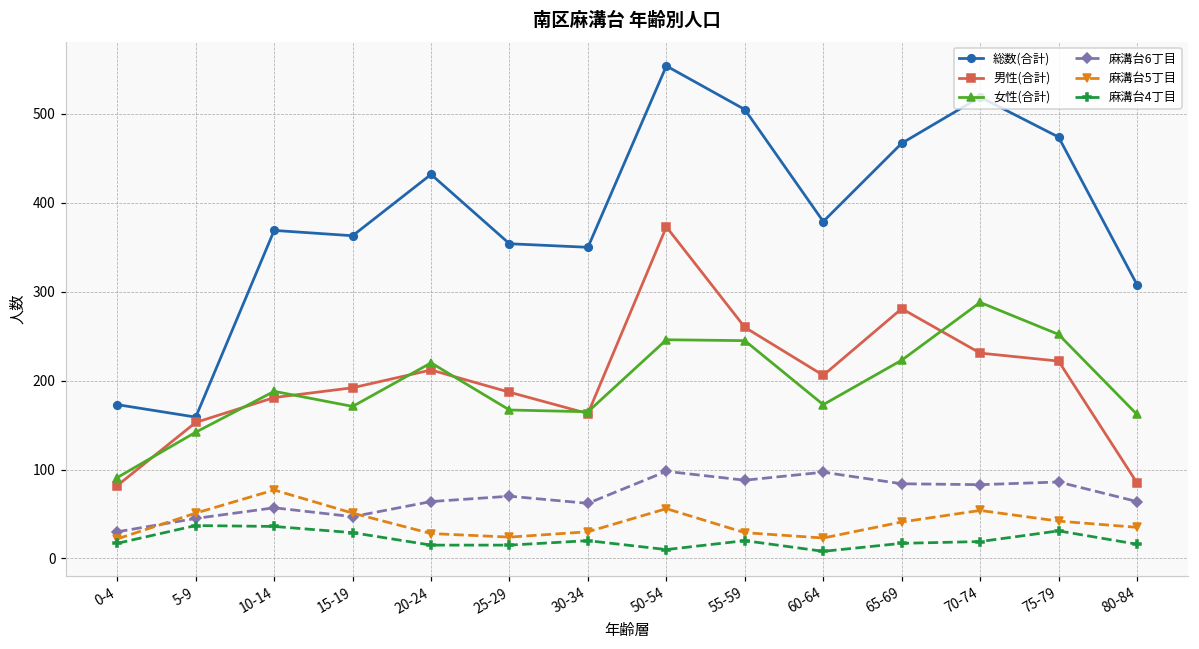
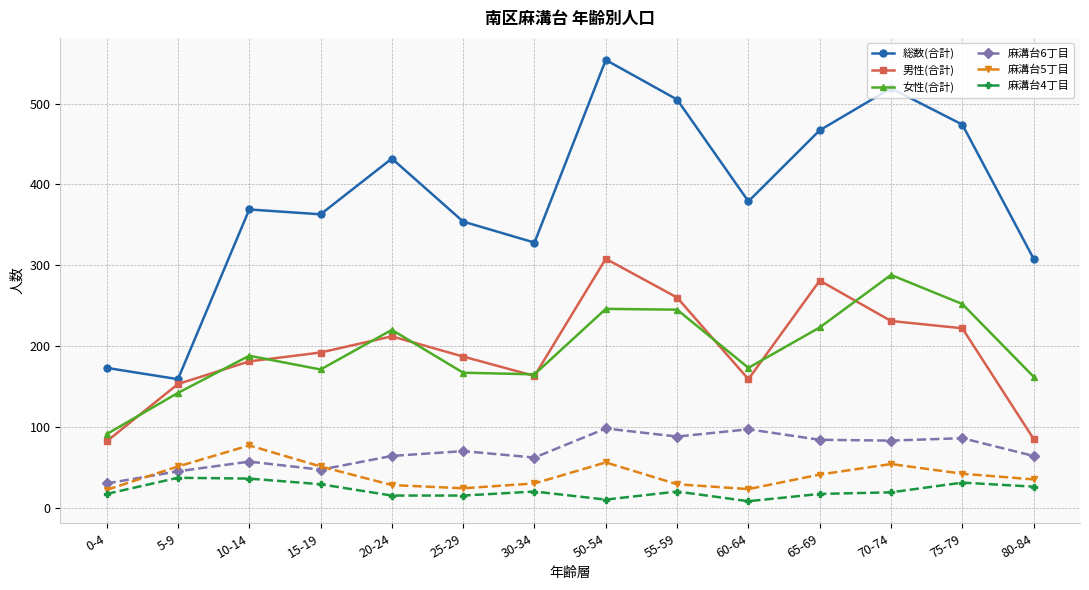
  {
    "総数(合計)": {
      "0-4": 170,
      "5-9": 160,
      "10-14": 370,
      "15-19": 360,
      "20-24": 430,
      "25-29": 350,
-     "30-34": 350,
+     "30-34": 330,
      "50-54": 550,
      "55-59": 510,
      "60-64": 380,
      "65-69": 470,
      "75-79": 470,
      "80-84": 310
    },
    "男性(合計)": {
      "0-4": 80,
      "5-9": 150,
      "10-14": 180,
      "15-19": 190,
      "20-24": 210,
      "25-29": 190,
-     "50-54": 370,
+     "50-54": 310,
      "55-59": 260,
-     "60-64": 210,
+     "60-64": 160,
      "65-69": 280,
      "70-74": 230,
      "75-79": 220,
      "80-84": 90
    },
    "女性(合計)": {
      "0-4": 90,
      "5-9": 140,
      "10-14": 190,
      "15-19": 170,
      "20-24": 220,
      "25-29": 170,
      "50-54": 250,
      "55-59": 250,
      "60-64": 170,
      "65-69": 220,
      "70-74": 290,
      "75-79": 250,
      "80-84": 160
    },
    "麻溝台6丁目": {
      "0-4": 30,
      "5-9": 50,
      "10-14": 60,
      "15-19": 50,
      "20-24": 60,
      "25-29": 70,
      "30-34": 60,
      "50-54": 100,
      "55-59": 90,
      "60-64": 100,
      "65-69": 80,
      "70-74": 80,
      "75-79": 90,
      "80-84": 60
    },
    "麻溝台5丁目": {
      "0-4": 20,
      "5-9": 50,
      "10-14": 80,
      "15-19": 50,
      "20-24": 30,
      "25-29": 20,
      "30-34": 30,
      "50-54": 60,
      "55-59": 30,
      "60-64": 20,
      "65-69": 40,
      "70-74": 50,
      "75-79": 40,
      "80-84": 40
    },
    "麻溝台4丁目": {
      "0-4": 20,
      "5-9": 40,
      "10-14": 40,
      "15-19": 30,
      "20-24": 20,
      "25-29": 20,
      "30-34": 20,
      "50-54": 10,
      "55-59": 20,
      "60-64": 10,
      "65-69": 20,
      "70-74": 20,
      "75-79": 30,
-     "80-84": 20
+     "80-84": 30
    }
  }
